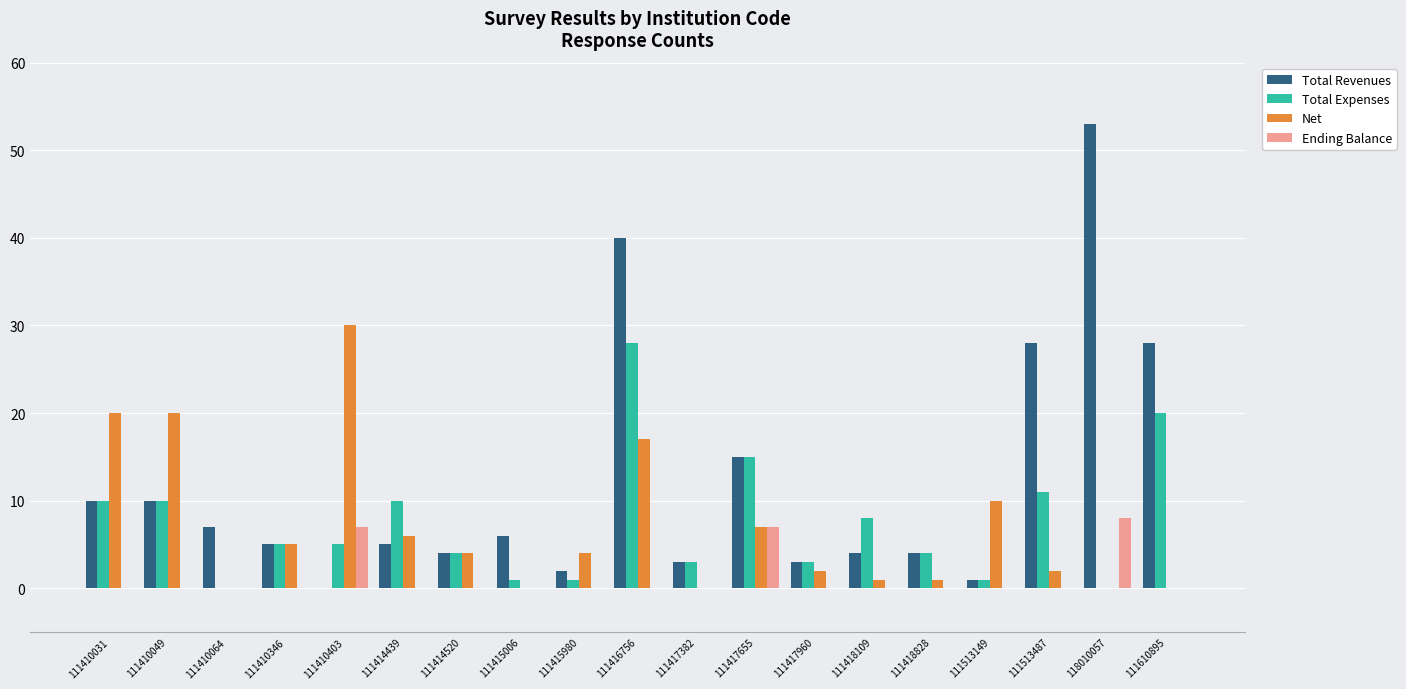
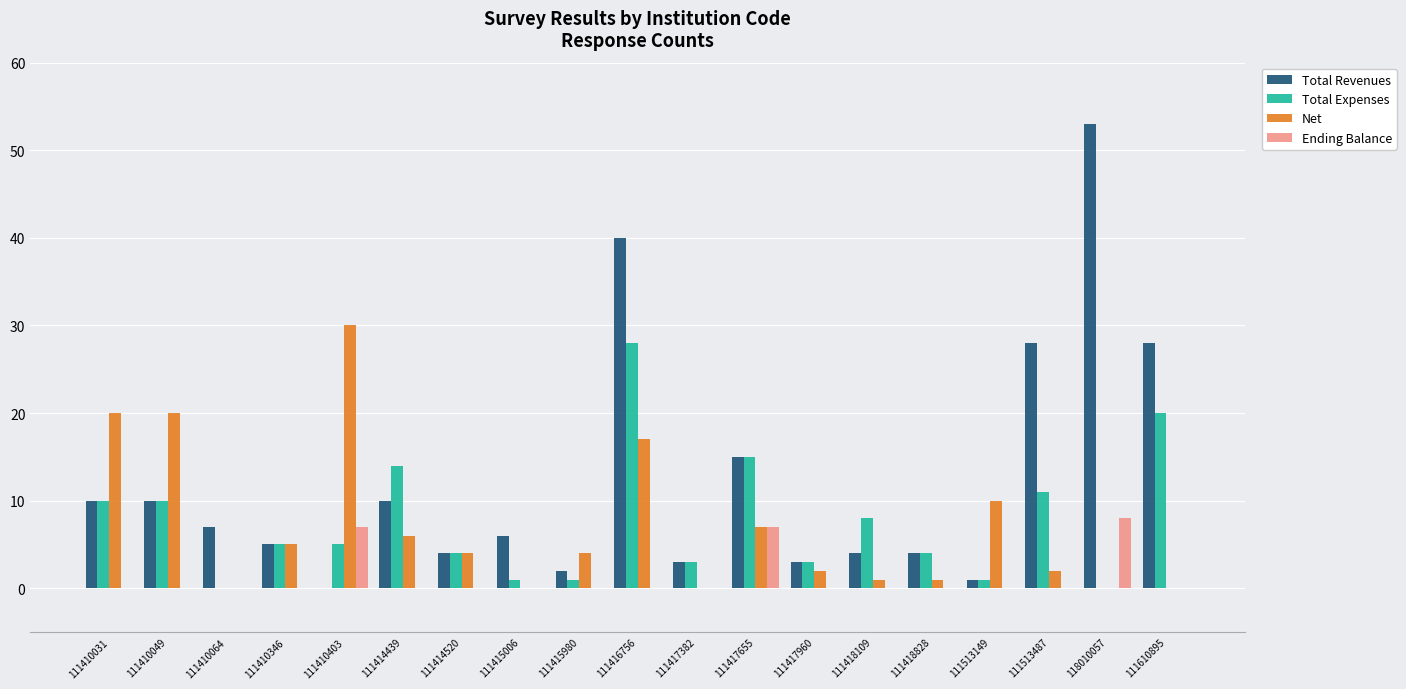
  {
    "Total Revenues": {
      "111410031": 10,
      "111410049": 10,
      "111410064": 7,
      "111410346": 5,
      "111410403": 0,
-     "111414439": 5,
+     "111414439": 10,
      "111414520": 4,
      "111415006": 6,
      "111415980": 2,
      "111416756": 40,
      "111417382": 3,
      "111417655": 15,
      "111417960": 3,
      "111418109": 4,
      "111418828": 4,
      "111513149": 1,
      "111513487": 28,
      "118010057": 53,
      "111610895": 28
    },
    "Total Expenses": {
      "111410031": 10,
      "111410049": 10,
      "111410064": 0,
      "111410346": 5,
      "111410403": 5,
-     "111414439": 10,
+     "111414439": 14,
      "111414520": 4,
      "111415006": 1,
      "111415980": 1,
      "111416756": 28,
      "111417382": 3,
      "111417655": 15,
      "111417960": 3,
      "111418109": 8,
      "111418828": 4,
      "111513149": 1,
      "111513487": 11,
      "118010057": 0,
      "111610895": 20
    },
    "Net": {
      "111410031": 20,
      "111410049": 20,
      "111410064": 0,
      "111410346": 5,
      "111410403": 30,
      "111414439": 6,
      "111414520": 4,
      "111415006": 0,
      "111415980": 4,
      "111416756": 17,
      "111417382": 0,
      "111417655": 7,
      "111417960": 2,
      "111418109": 1,
      "111418828": 1,
      "111513149": 10,
      "111513487": 2,
      "118010057": 0,
      "111610895": 0
    },
    "Ending Balance": {
      "111410031": 0,
      "111410049": 0,
      "111410064": 0,
      "111410346": 0,
      "111410403": 7,
      "111414439": 0,
      "111414520": 0,
      "111415006": 0,
      "111415980": 0,
      "111416756": 0,
      "111417382": 0,
      "111417655": 7,
      "111417960": 0,
      "111418109": 0,
      "111418828": 0,
      "111513149": 0,
      "111513487": 0,
      "118010057": 8,
      "111610895": 0
    }
  }
